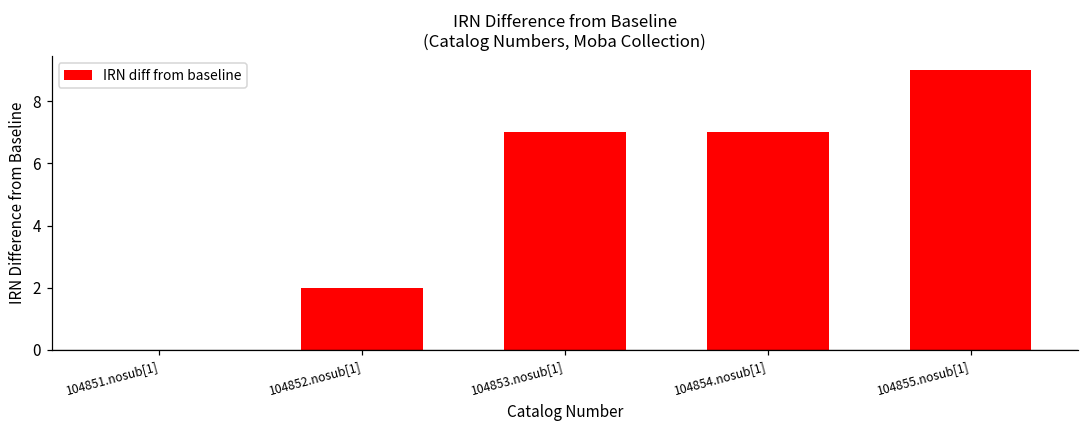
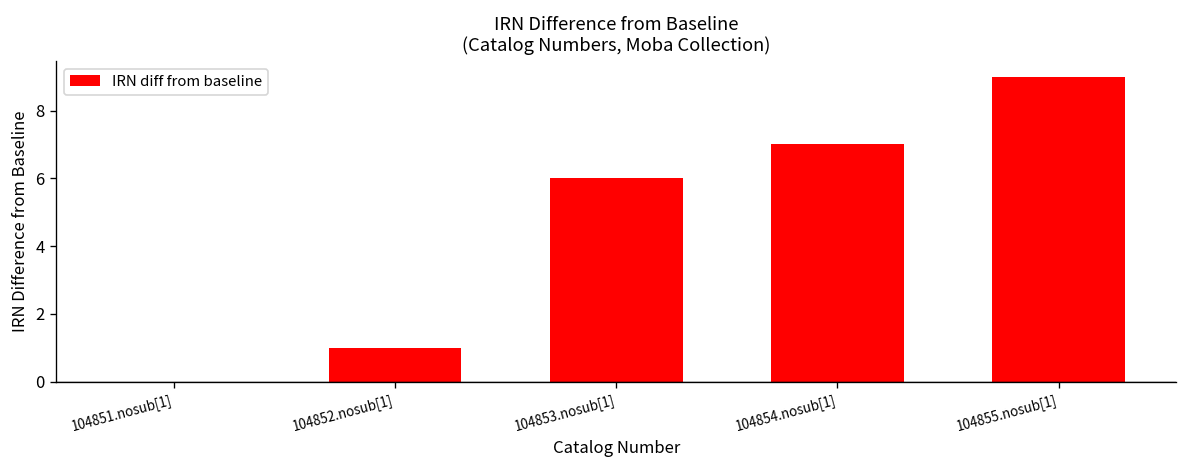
  {
    "104851.nosub[1]": 0.0,
-   "104852.nosub[1]": 2.0,
-   "104853.nosub[1]": 7.0,
+   "104852.nosub[1]": 1.0,
+   "104853.nosub[1]": 6.0,
    "104854.nosub[1]": 7.0,
    "104855.nosub[1]": 9.0
  }
